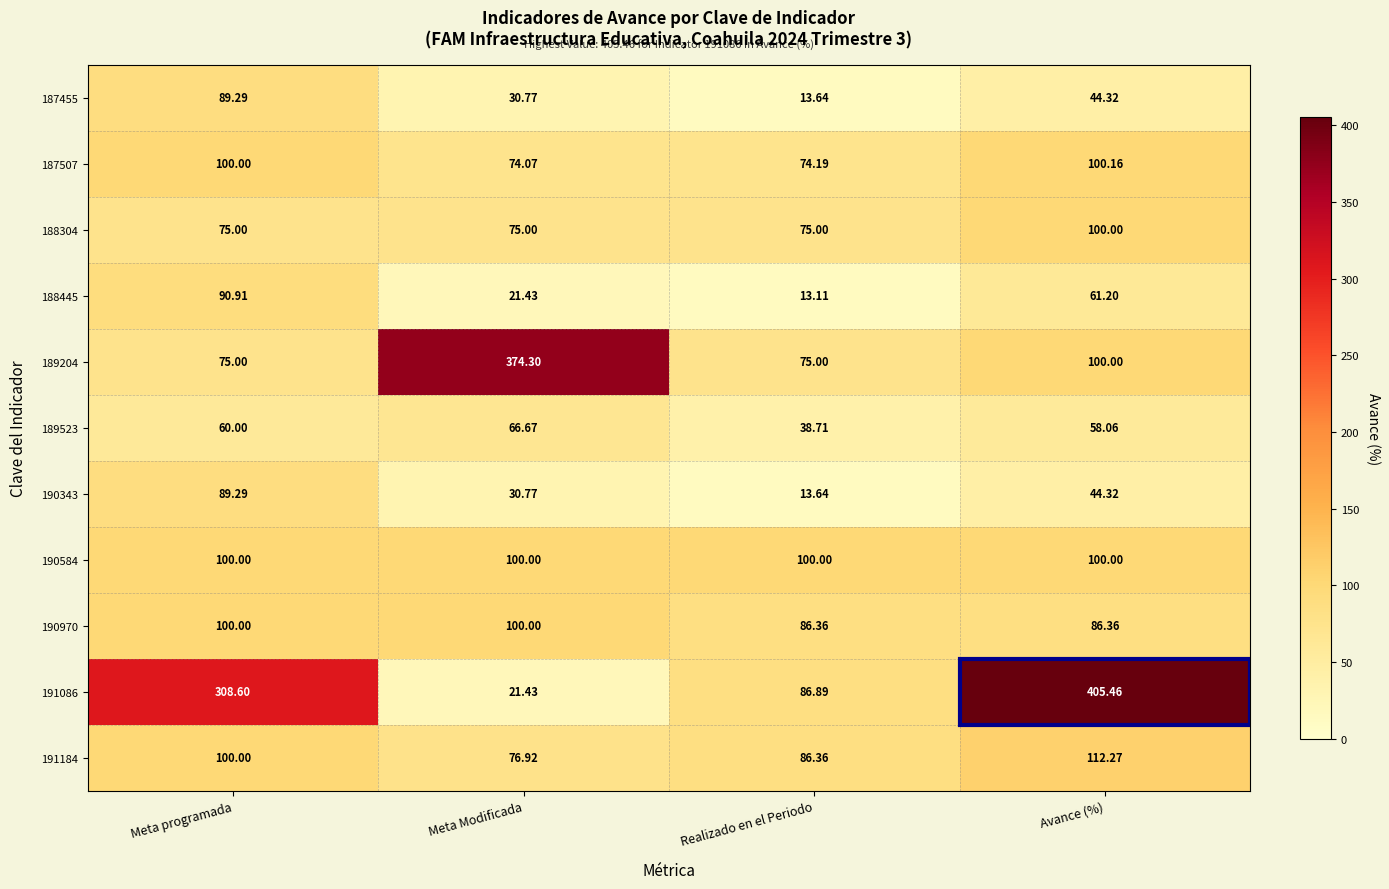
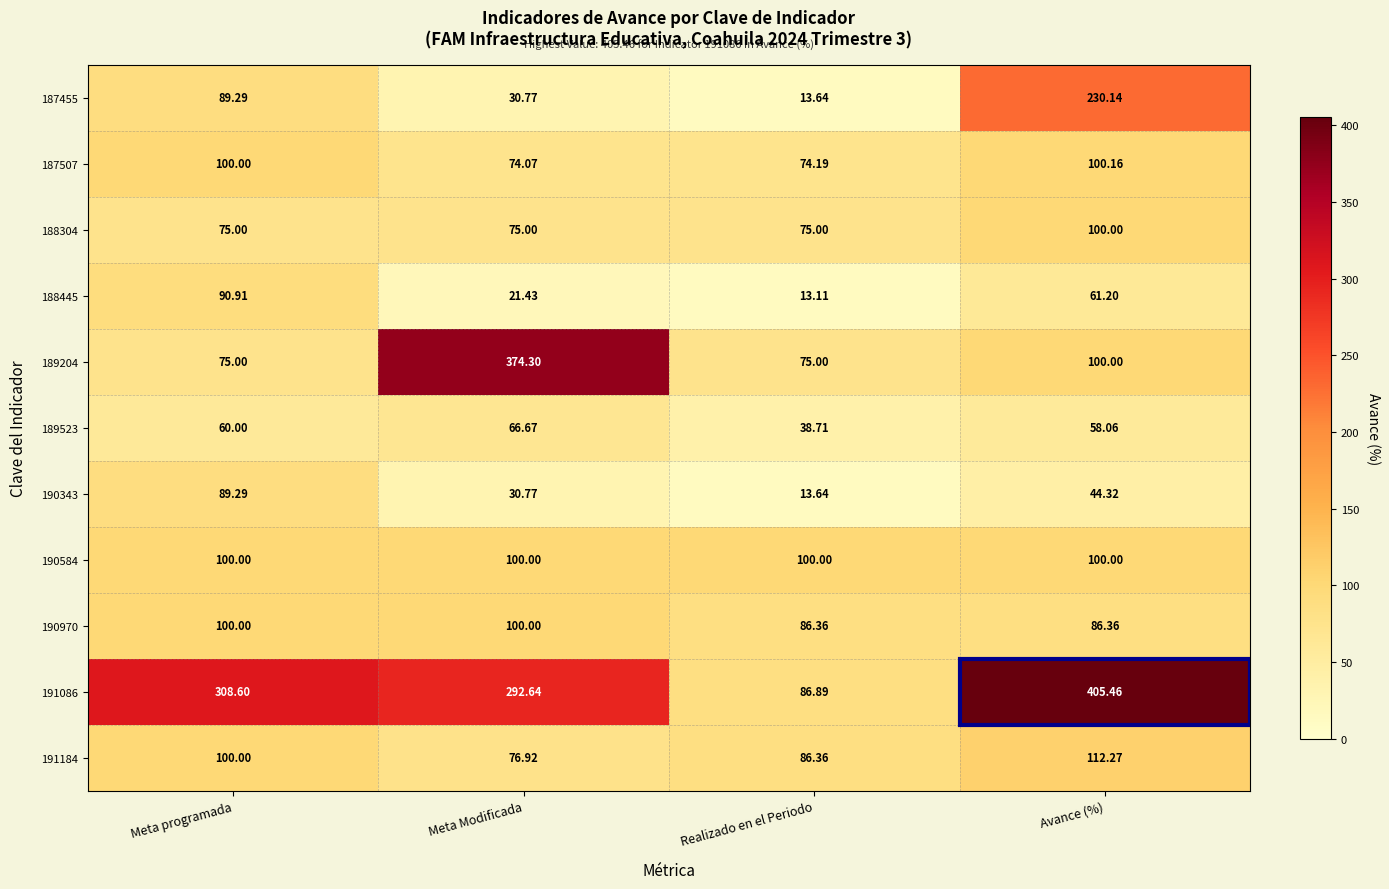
  {
    "187455": {
      "Meta programada": 89.29,
      "Meta Modificada": 30.77,
      "Realizado en el Periodo": 13.64,
-     "Avance (%)": 44.32
+     "Avance (%)": 230.14
    },
    "187507": {
      "Meta programada": 100.00,
      "Meta Modificada": 74.07,
      "Realizado en el Periodo": 74.19,
      "Avance (%)": 100.16
    },
    "188304": {
      "Meta programada": 75.00,
      "Meta Modificada": 75.00,
      "Realizado en el Periodo": 75.00,
      "Avance (%)": 100.00
    },
    "188445": {
      "Meta programada": 90.91,
      "Meta Modificada": 21.43,
      "Realizado en el Periodo": 13.11,
      "Avance (%)": 61.20
    },
    "189204": {
      "Meta programada": 75.00,
      "Meta Modificada": 374.30,
      "Realizado en el Periodo": 75.00,
      "Avance (%)": 100.00
    },
    "189523": {
      "Meta programada": 60.00,
      "Meta Modificada": 66.67,
      "Realizado en el Periodo": 38.71,
      "Avance (%)": 58.06
    },
    "190343": {
      "Meta programada": 89.29,
      "Meta Modificada": 30.77,
      "Realizado en el Periodo": 13.64,
      "Avance (%)": 44.32
    },
    "190584": {
      "Meta programada": 100.00,
      "Meta Modificada": 100.00,
      "Realizado en el Periodo": 100.00,
      "Avance (%)": 100.00
    },
    "190970": {
      "Meta programada": 100.00,
      "Meta Modificada": 100.00,
      "Realizado en el Periodo": 86.36,
      "Avance (%)": 86.36
    },
    "191086": {
      "Meta programada": 308.60,
-     "Meta Modificada": 21.43,
+     "Meta Modificada": 292.64,
      "Realizado en el Periodo": 86.89,
      "Avance (%)": 405.46
    },
    "191184": {
      "Meta programada": 100.00,
      "Meta Modificada": 76.92,
      "Realizado en el Periodo": 86.36,
      "Avance (%)": 112.27
    }
  }
